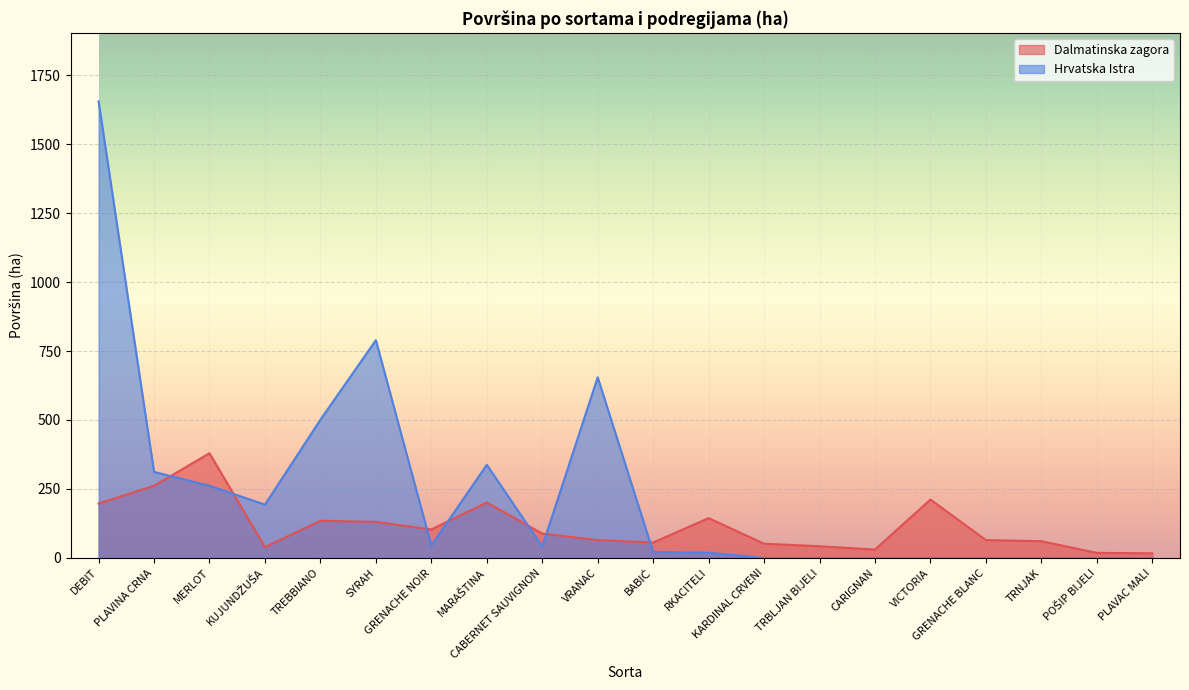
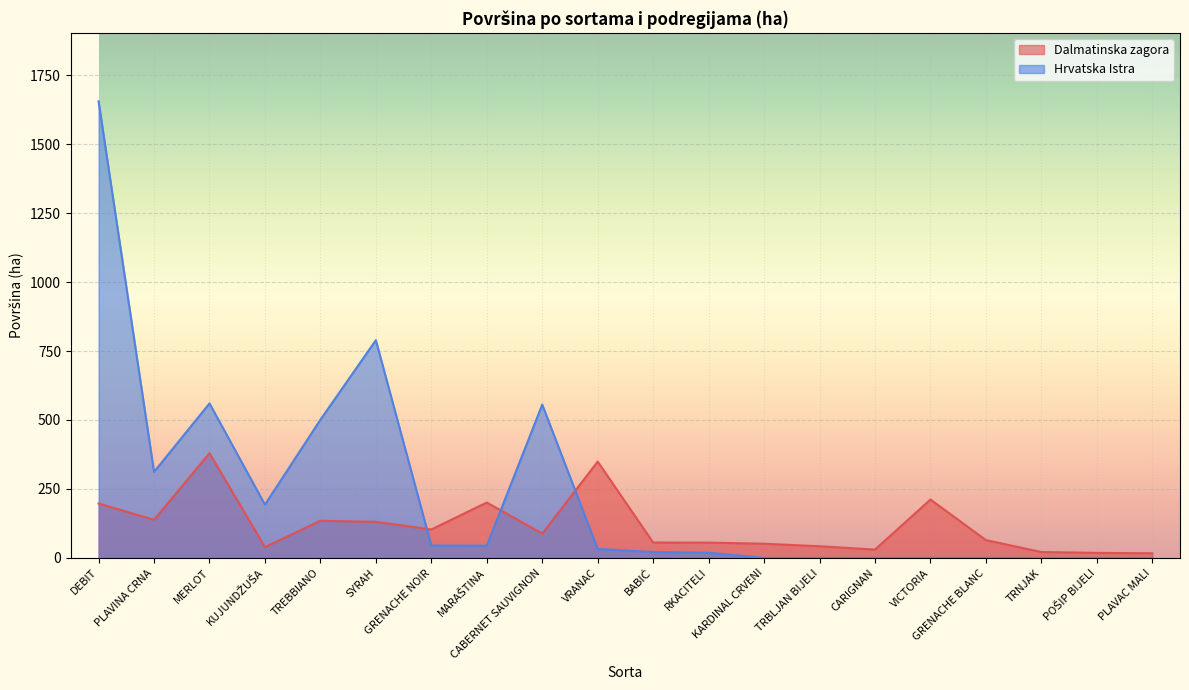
  {
    "Dalmatinska zagora": {
      "DEBIT": 200,
-     "PLAVINA CRNA": 260,
+     "PLAVINA CRNA": 140,
      "MERLOT": 380,
      "KUJUNDŽUŠA": 40,
      "TREBBIANO": 130,
      "SYRAH": 130,
      "GRENACHE NOIR": 100,
      "MARAŠTINA": 200,
      "CABERNET SAUVIGNON": 90,
-     "VRANAC": 60,
+     "VRANAC": 350,
      "BABIĆ": 60,
-     "RKACITELI": 140,
+     "RKACITELI": 60,
      "KARDINAL CRVENI": 50,
      "TRBLJAN BIJELI": 40,
      "CARIGNAN": 30,
      "VICTORIA": 210,
      "GRENACHE BLANC": 60,
-     "TRNJAK": 60,
+     "TRNJAK": 20,
      "POŠIP BIJELI": 20,
      "PLAVAC MALI": 20
    },
    "Hrvatska Istra": {
      "DEBIT": 1660,
      "PLAVINA CRNA": 310,
-     "MERLOT": 260,
+     "MERLOT": 560,
      "KUJUNDŽUŠA": 190,
      "TREBBIANO": 500,
      "SYRAH": 790,
      "GRENACHE NOIR": 40,
-     "MARAŠTINA": 340,
-     "CABERNET SAUVIGNON": 40,
-     "VRANAC": 650,
+     "MARAŠTINA": 40,
+     "CABERNET SAUVIGNON": 560,
+     "VRANAC": 30,
      "BABIĆ": 20,
      "RKACITELI": 20,
      "KARDINAL CRVENI": 0,
      "TRBLJAN BIJELI": 0,
      "CARIGNAN": 0,
      "VICTORIA": 0,
      "GRENACHE BLANC": 0,
      "TRNJAK": 0,
      "POŠIP BIJELI": 0,
      "PLAVAC MALI": 0
    }
  }
